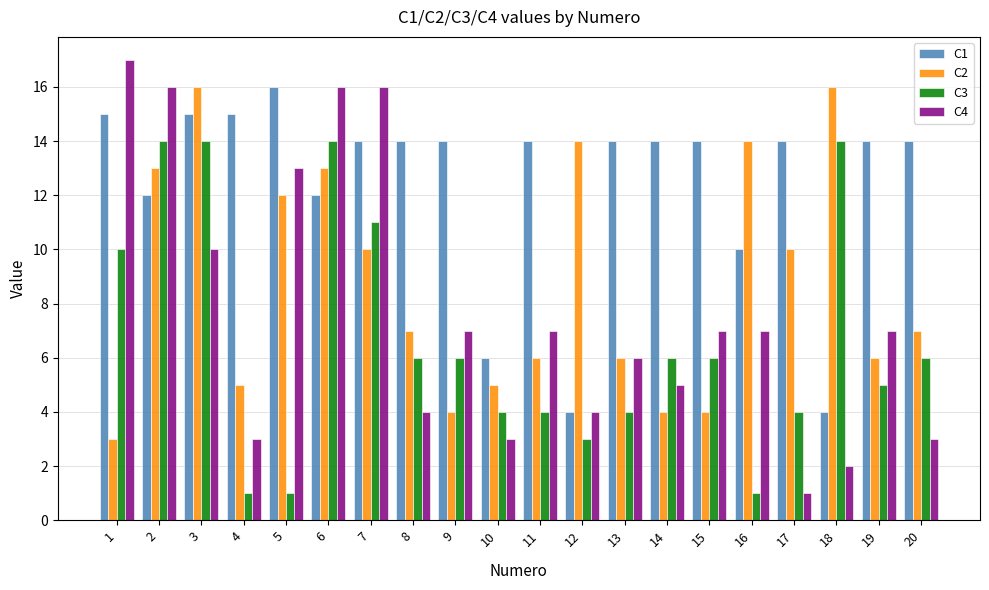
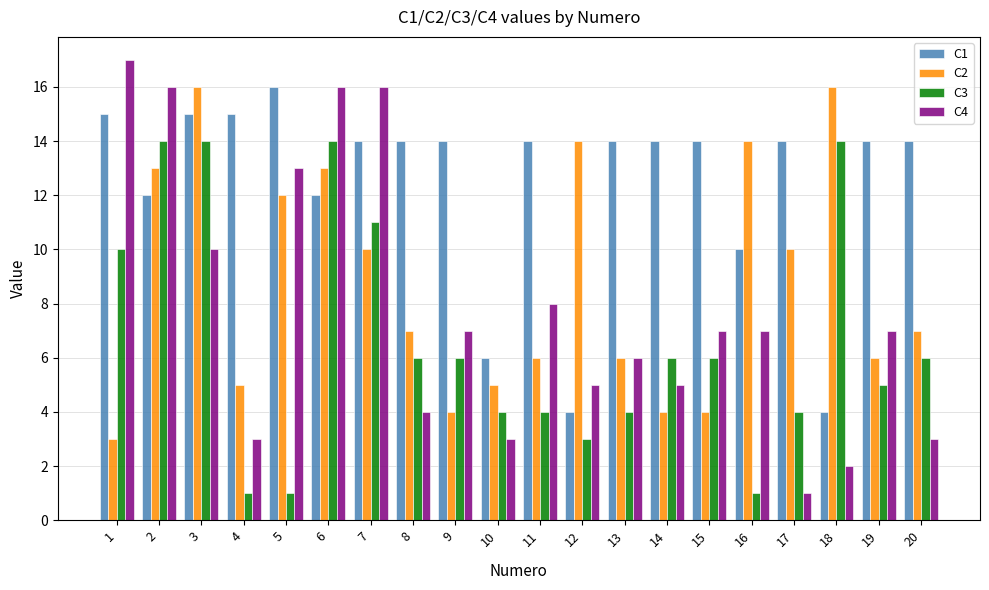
  {
    "C1": {
      "1": 15,
      "2": 12,
      "3": 15,
      "4": 15,
      "5": 16,
      "6": 12,
      "7": 14,
      "8": 14,
      "9": 14,
      "10": 6,
      "11": 14,
      "12": 4,
      "13": 14,
      "14": 14,
      "15": 14,
      "16": 10,
      "17": 14,
      "18": 4,
      "19": 14,
      "20": 14
    },
    "C2": {
      "1": 3,
      "2": 13,
      "3": 16,
      "4": 5,
      "5": 12,
      "6": 13,
      "7": 10,
      "8": 7,
      "9": 4,
      "10": 5,
      "11": 6,
      "12": 14,
      "13": 6,
      "14": 4,
      "15": 4,
      "16": 14,
      "17": 10,
      "18": 16,
      "19": 6,
      "20": 7
    },
    "C3": {
      "1": 10,
      "2": 14,
      "3": 14,
      "4": 1,
      "5": 1,
      "6": 14,
      "7": 11,
      "8": 6,
      "9": 6,
      "10": 4,
      "11": 4,
      "12": 3,
      "13": 4,
      "14": 6,
      "15": 6,
      "16": 1,
      "17": 4,
      "18": 14,
      "19": 5,
      "20": 6
    },
    "C4": {
      "1": 17,
      "2": 16,
      "3": 10,
      "4": 3,
      "5": 13,
      "6": 16,
      "7": 16,
      "8": 4,
      "9": 7,
      "10": 3,
-     "11": 7,
-     "12": 4,
+     "11": 8,
+     "12": 5,
      "13": 6,
      "14": 5,
      "15": 7,
      "16": 7,
      "17": 1,
      "18": 2,
      "19": 7,
      "20": 3
    }
  }
